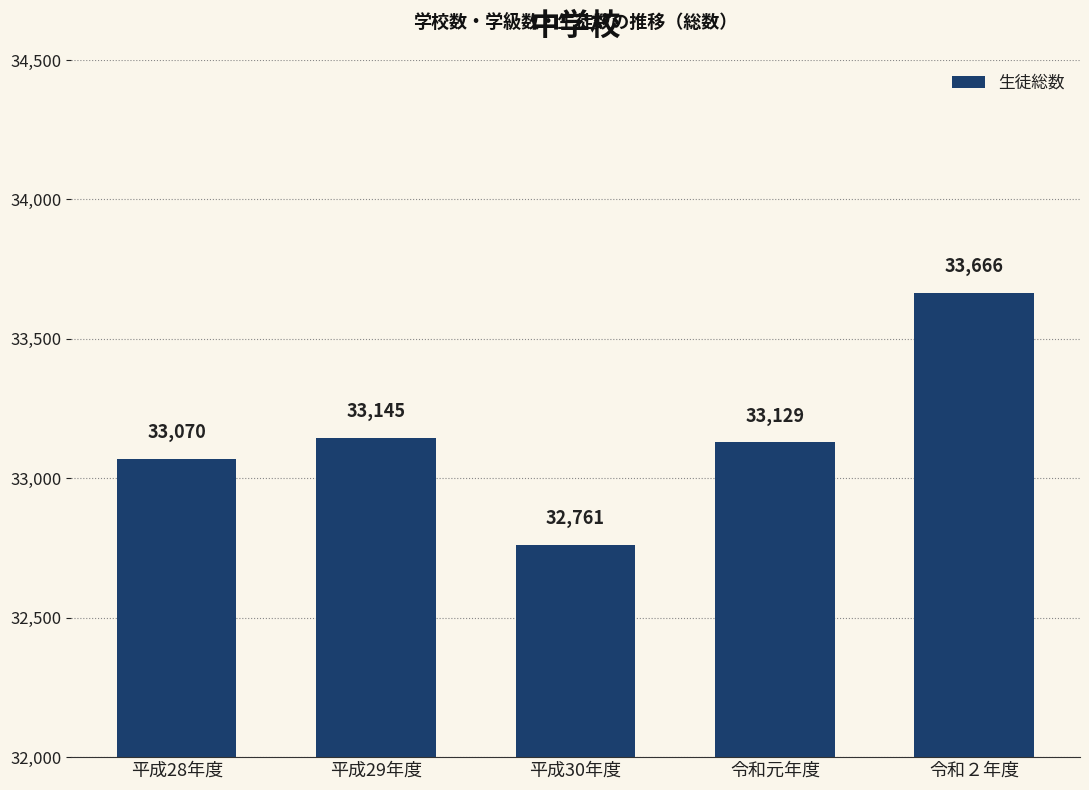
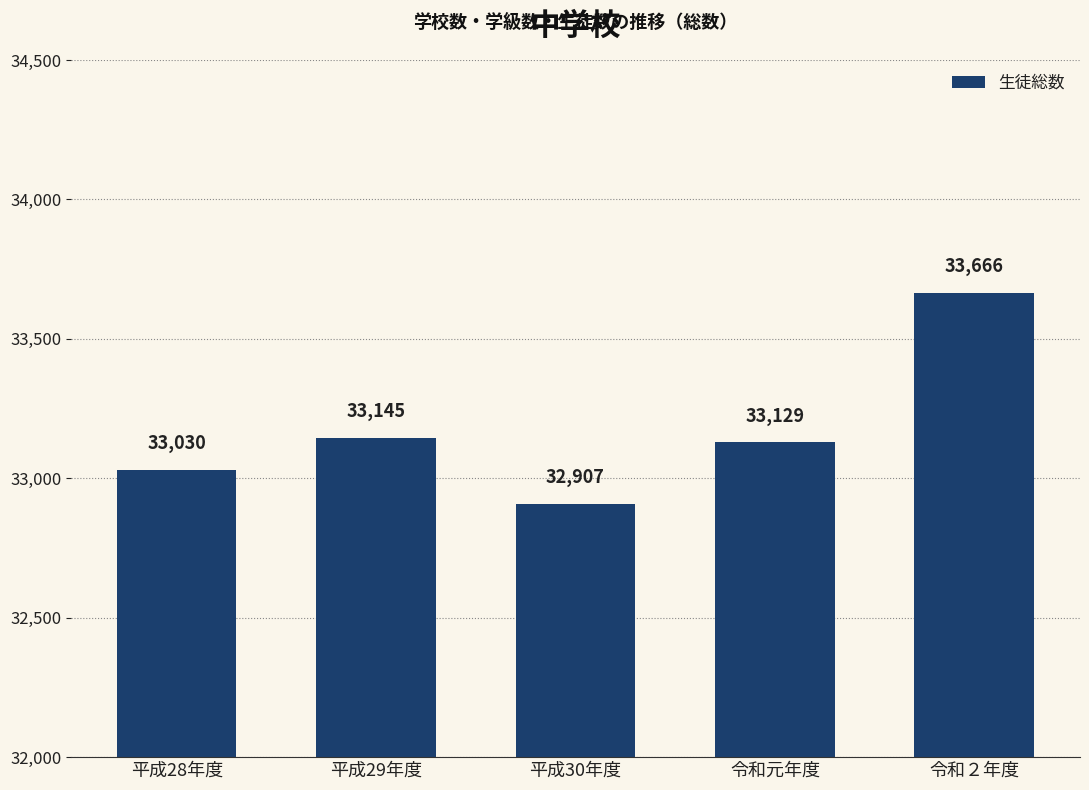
  {
-   "平成28年度": "33,070",
+   "平成28年度": "33,030",
    "平成29年度": "33,145",
-   "平成30年度": "32,761",
+   "平成30年度": "32,907",
    "令和元年度": "33,129",
    "令和２年度": "33,666"
  }
